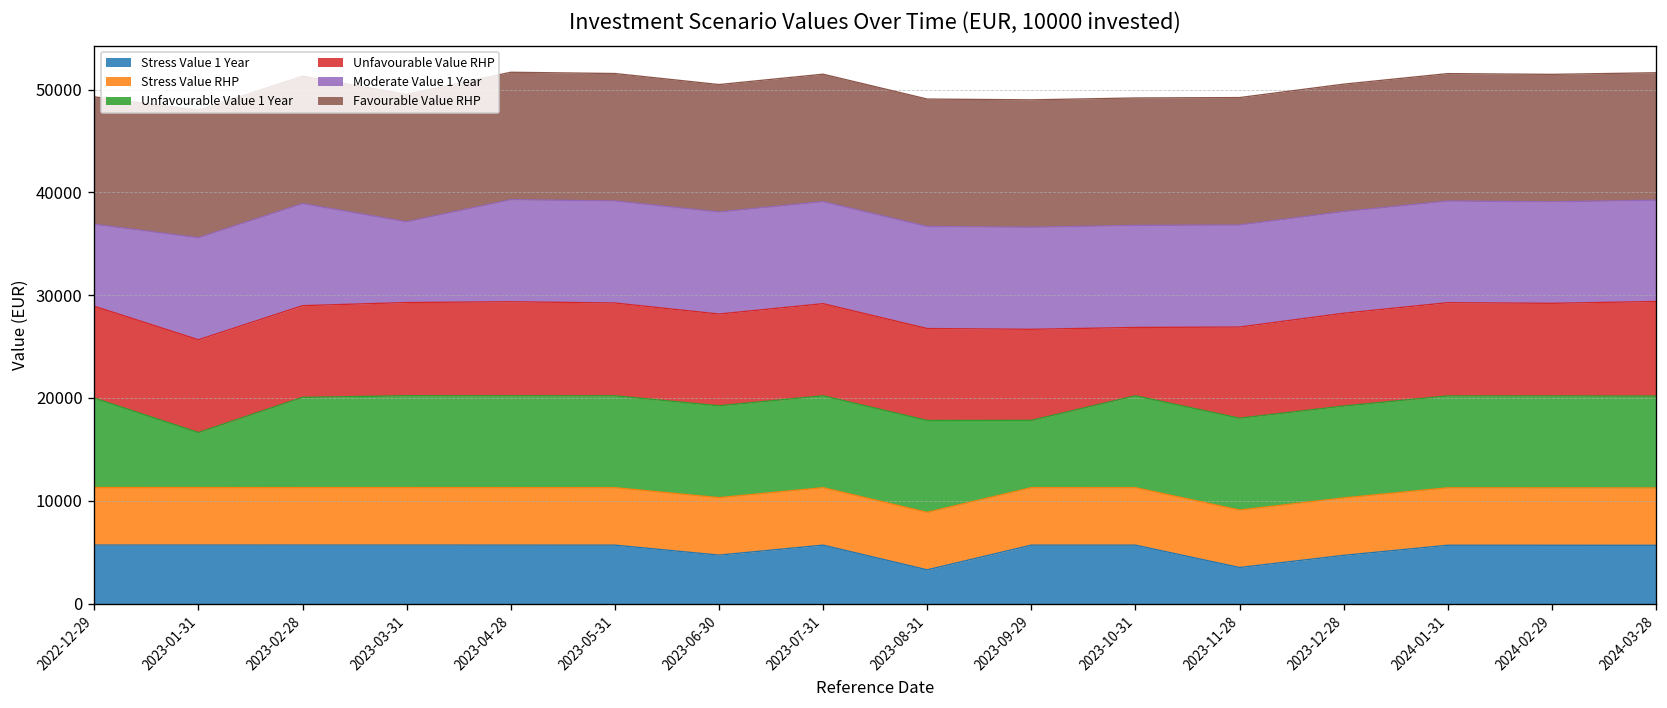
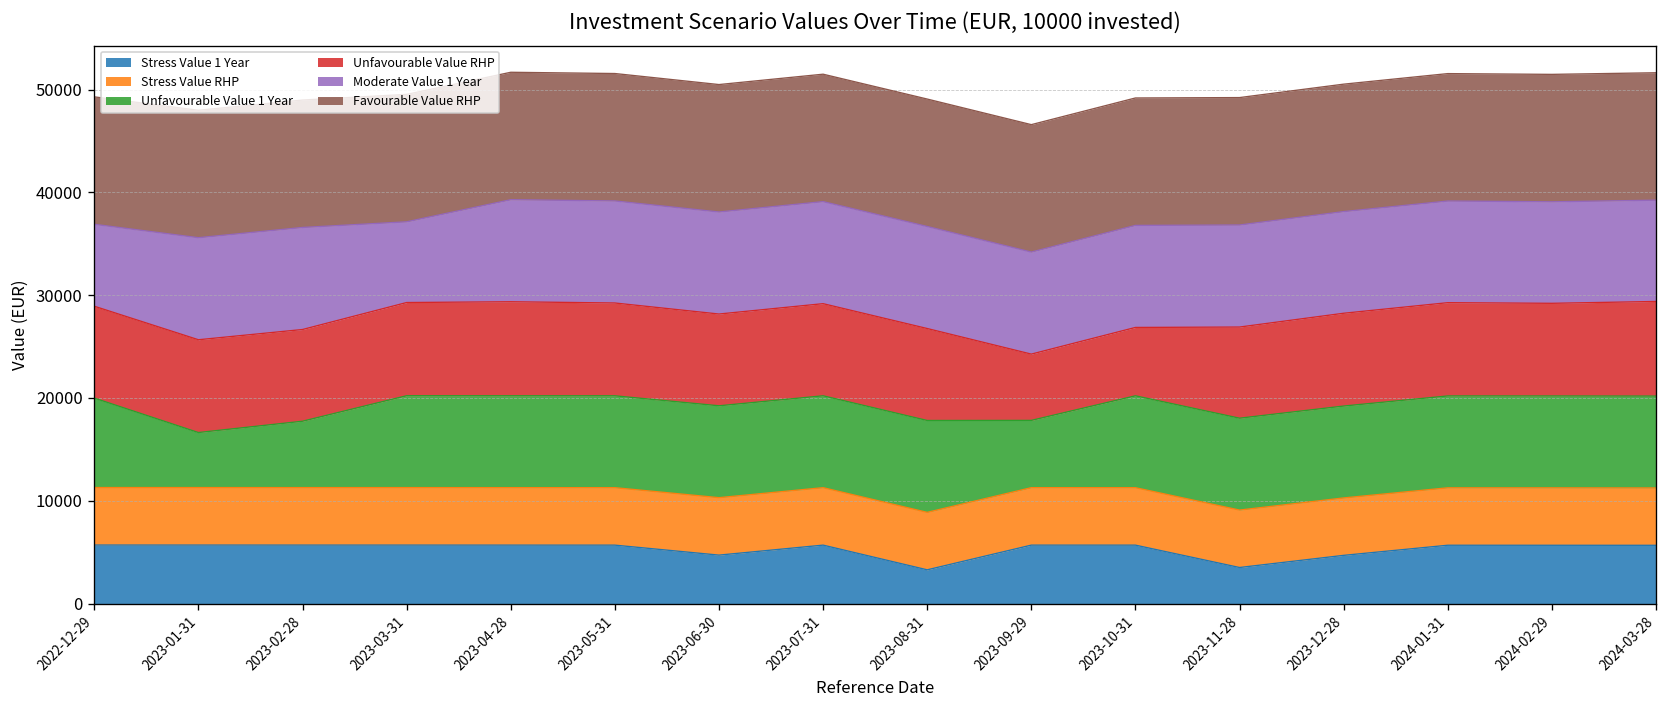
  {
    "Stress Value 1 Year": {
      "2022-12-29": 6000,
      "2023-01-31": 6000,
      "2023-02-28": 6000,
      "2023-03-31": 6000,
      "2023-04-28": 6000,
      "2023-05-31": 6000,
      "2023-06-30": 5000,
      "2023-07-31": 6000,
      "2023-08-31": 3000,
      "2023-09-29": 6000,
      "2023-10-31": 6000,
      "2023-11-28": 4000,
      "2023-12-28": 5000,
      "2024-01-31": 6000,
      "2024-02-29": 6000,
      "2024-03-28": 6000
    },
    "Stress Value RHP": {
      "2022-12-29": 6000,
      "2023-01-31": 6000,
      "2023-02-28": 6000,
      "2023-03-31": 6000,
      "2023-04-28": 6000,
      "2023-05-31": 6000,
      "2023-06-30": 6000,
      "2023-07-31": 6000,
      "2023-08-31": 6000,
      "2023-09-29": 6000,
      "2023-10-31": 6000,
      "2023-11-28": 6000,
      "2023-12-28": 6000,
      "2024-01-31": 6000,
      "2024-02-29": 6000,
      "2024-03-28": 6000
    },
    "Unfavourable Value 1 Year": {
      "2022-12-29": 9000,
      "2023-01-31": 5000,
-     "2023-02-28": 9000,
+     "2023-02-28": 6000,
      "2023-03-31": 9000,
      "2023-04-28": 9000,
      "2023-05-31": 9000,
      "2023-06-30": 9000,
      "2023-07-31": 9000,
      "2023-08-31": 9000,
      "2023-09-29": 7000,
      "2023-10-31": 9000,
      "2023-11-28": 9000,
      "2023-12-28": 9000,
      "2024-01-31": 9000,
      "2024-02-29": 9000,
      "2024-03-28": 9000
    },
    "Unfavourable Value RHP": {
      "2022-12-29": 9000,
      "2023-01-31": 9000,
      "2023-02-28": 9000,
      "2023-03-31": 9000,
      "2023-04-28": 9000,
      "2023-05-31": 9000,
      "2023-06-30": 9000,
      "2023-07-31": 9000,
      "2023-08-31": 9000,
-     "2023-09-29": 9000,
+     "2023-09-29": 6000,
      "2023-10-31": 7000,
      "2023-11-28": 9000,
      "2023-12-28": 9000,
      "2024-01-31": 9000,
      "2024-02-29": 9000,
      "2024-03-28": 9000
    },
    "Moderate Value 1 Year": {
      "2022-12-29": 8000,
      "2023-01-31": 10000,
      "2023-02-28": 10000,
      "2023-03-31": 8000,
      "2023-04-28": 10000,
      "2023-05-31": 10000,
      "2023-06-30": 10000,
      "2023-07-31": 10000,
      "2023-08-31": 10000,
      "2023-09-29": 10000,
      "2023-10-31": 10000,
      "2023-11-28": 10000,
      "2023-12-28": 10000,
      "2024-01-31": 10000,
      "2024-02-29": 10000,
      "2024-03-28": 10000
    },
    "Favourable Value RHP": {
      "2022-12-29": 12000,
      "2023-04-28": 12000,
      "2023-05-31": 12000,
      "2023-06-30": 12000,
      "2023-07-31": 12000,
      "2023-08-31": 12000,
      "2023-09-29": 12000,
      "2023-10-31": 12000,
      "2023-11-28": 12000,
      "2023-12-28": 12000,
      "2024-01-31": 12000,
      "2024-02-29": 12000,
      "2024-03-28": 12000
    }
  }
